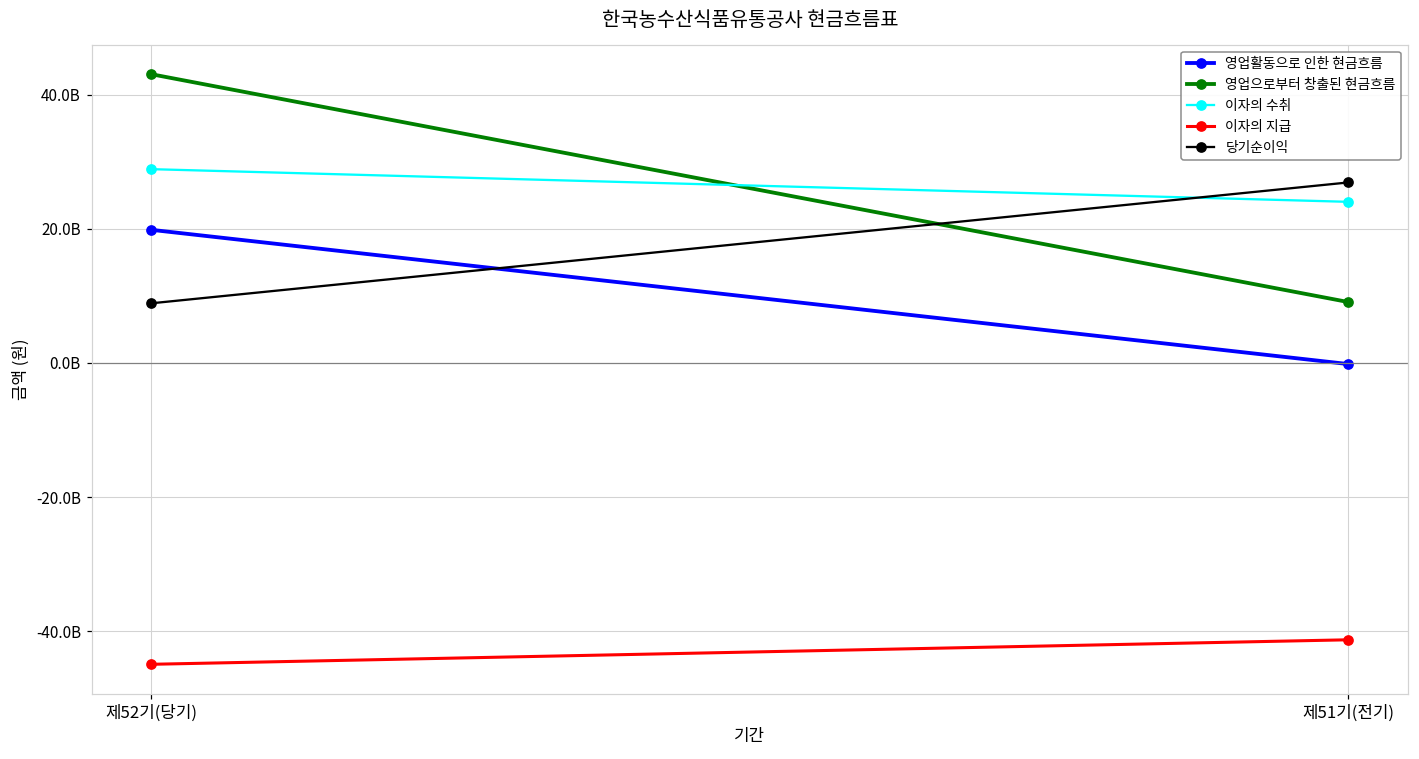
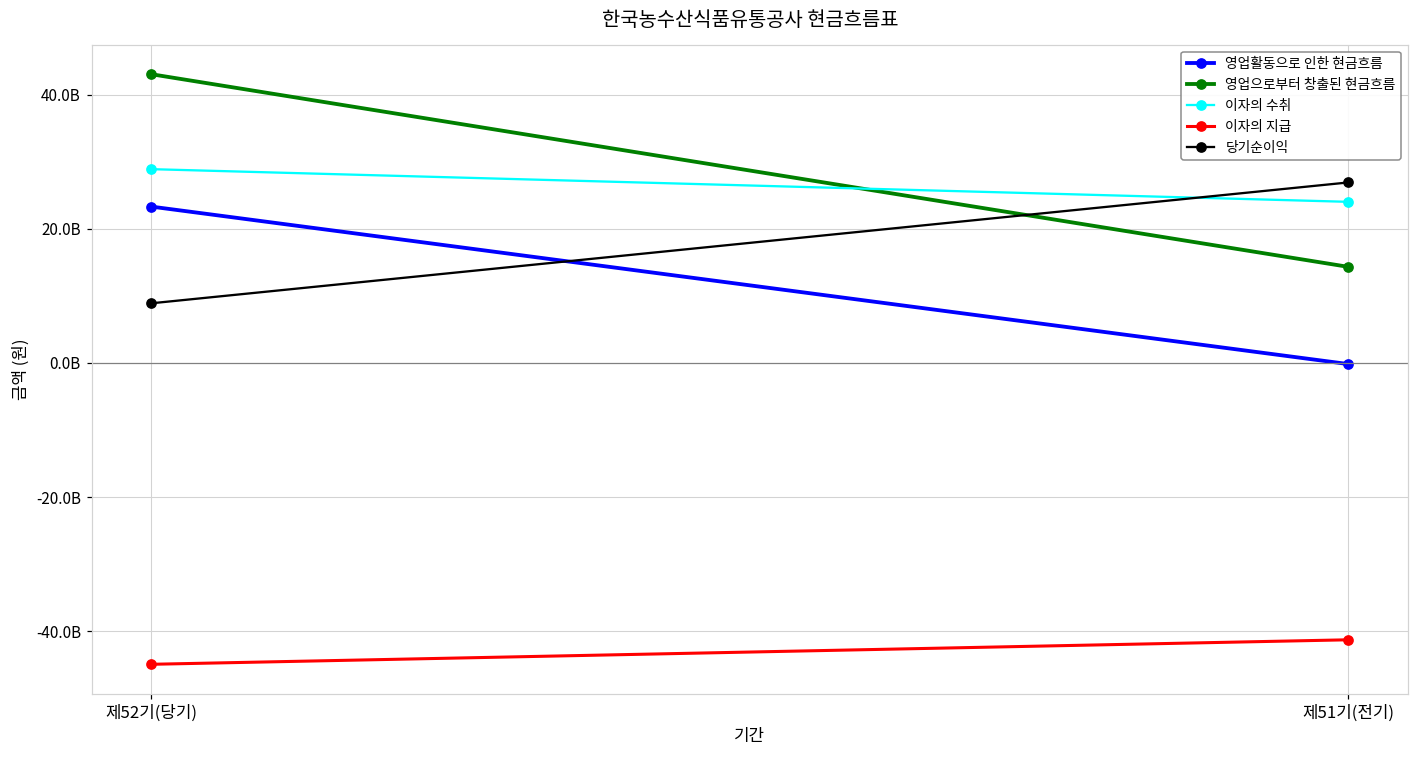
  {
    "영업활동으로 인한 현금흐름": {
-     "제52기(당기)": 20000000000,
+     "제52기(당기)": 23000000000,
      "제51기(전기)": 0
    },
    "영업으로부터 창출된 현금흐름": {
      "제52기(당기)": 43000000000,
-     "제51기(전기)": 9000000000
+     "제51기(전기)": 14000000000
    },
    "이자의 수취": {
      "제52기(당기)": 29000000000,
      "제51기(전기)": 24000000000
    },
    "이자의 지급": {
      "제52기(당기)": -45000000000,
      "제51기(전기)": -41000000000
    },
    "당기순이익": {
      "제52기(당기)": 9000000000,
      "제51기(전기)": 27000000000
    }
  }
